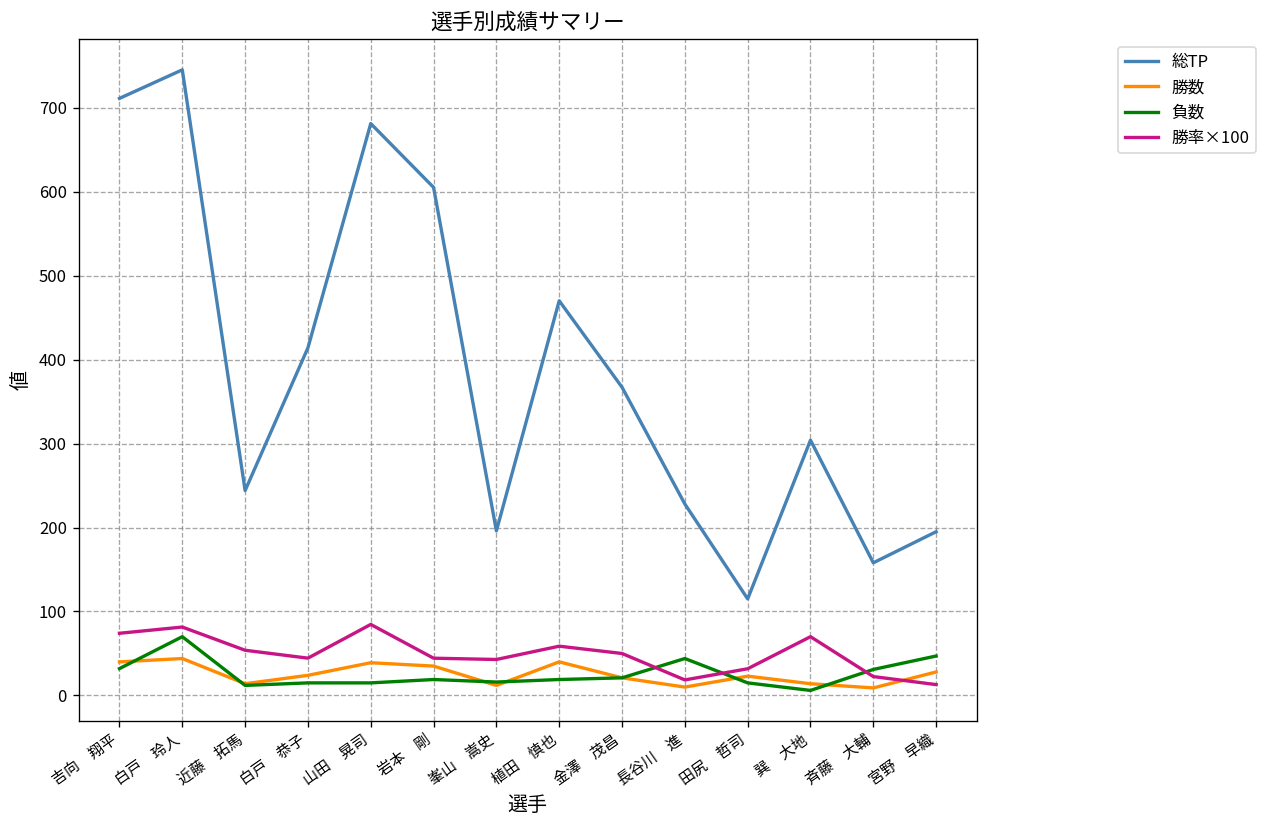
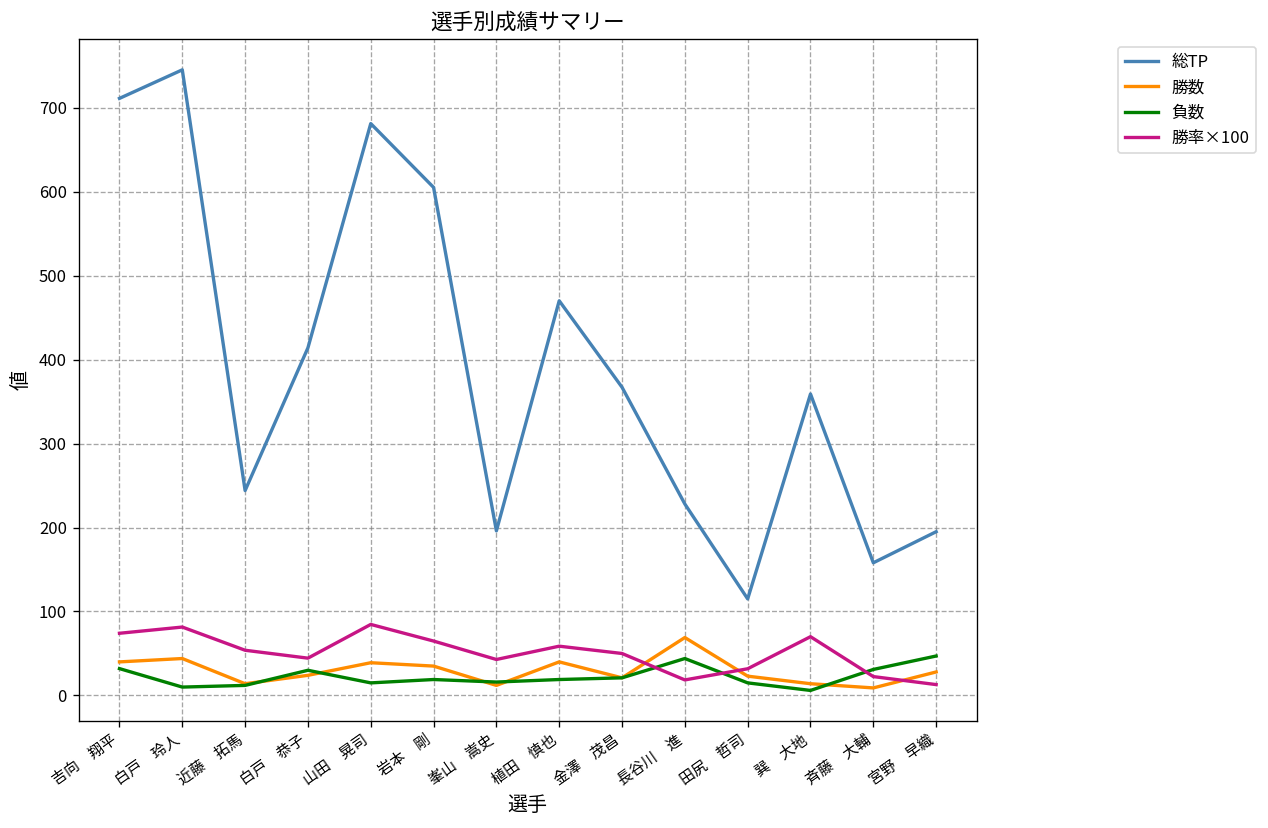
  {
    "総TP": {
      "吉向 翔平": 710,
      "白戸 玲人": 750,
      "近藤 拓馬": 240,
      "白戸 恭子": 410,
      "山田 晃司": 680,
      "岩本 剛": 610,
      "峯山 嵩史": 200,
      "植田 慎也": 470,
      "金澤 茂昌": 370,
      "長谷川 進": 230,
      "田尻 哲司": 120,
-     "巽 大地": 300,
+     "巽 大地": 360,
      "斉藤 大輔": 160,
      "宮野 早織": 200
    },
    "勝数": {
      "吉向 翔平": 40,
      "白戸 玲人": 40,
      "白戸 恭子": 20,
      "山田 晃司": 40,
      "岩本 剛": 40,
      "峯山 嵩史": 10,
      "植田 慎也": 40,
-     "長谷川 進": 10,
+     "長谷川 進": 70,
      "田尻 哲司": 20,
      "巽 大地": 10,
      "斉藤 大輔": 10,
      "宮野 早織": 30
    },
    "負数": {
      "吉向 翔平": 30,
-     "白戸 玲人": 70,
-     "白戸 恭子": 20,
+     "白戸 玲人": 10,
+     "白戸 恭子": 30,
      "山田 晃司": 20,
      "岩本 剛": 20,
      "峯山 嵩史": 20,
      "植田 慎也": 20,
      "長谷川 進": 40,
      "田尻 哲司": 20,
      "巽 大地": 10,
      "斉藤 大輔": 30,
      "宮野 早織": 50
    },
    "勝率×100": {
      "吉向 翔平": 70,
      "白戸 玲人": 80,
      "近藤 拓馬": 50,
      "白戸 恭子": 40,
      "山田 晃司": 80,
-     "岩本 剛": 40,
+     "岩本 剛": 60,
      "峯山 嵩史": 40,
      "植田 慎也": 60,
      "金澤 茂昌": 50,
      "長谷川 進": 20,
      "田尻 哲司": 30,
      "巽 大地": 70,
      "斉藤 大輔": 20,
      "宮野 早織": 10
    }
  }
